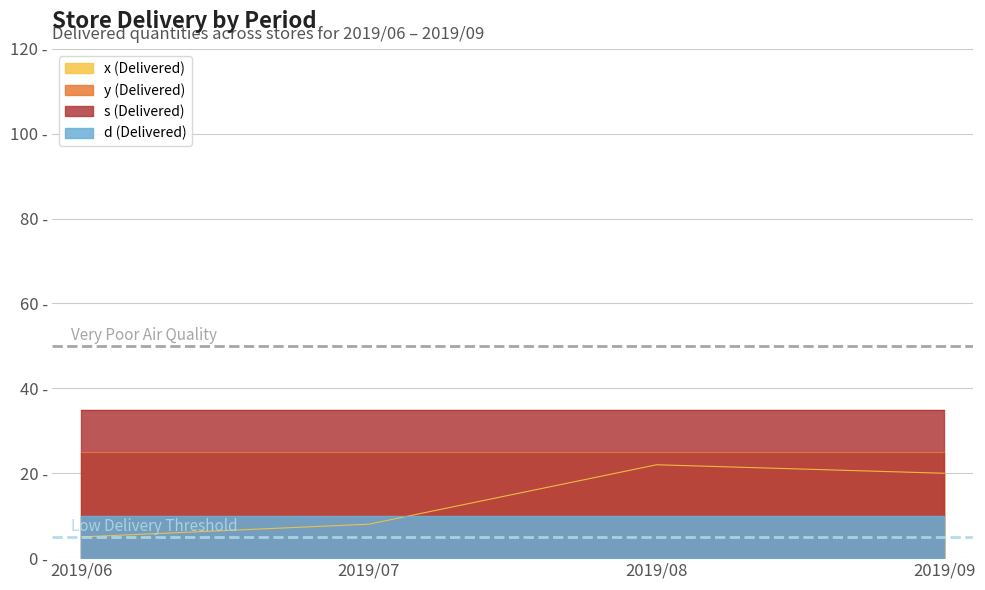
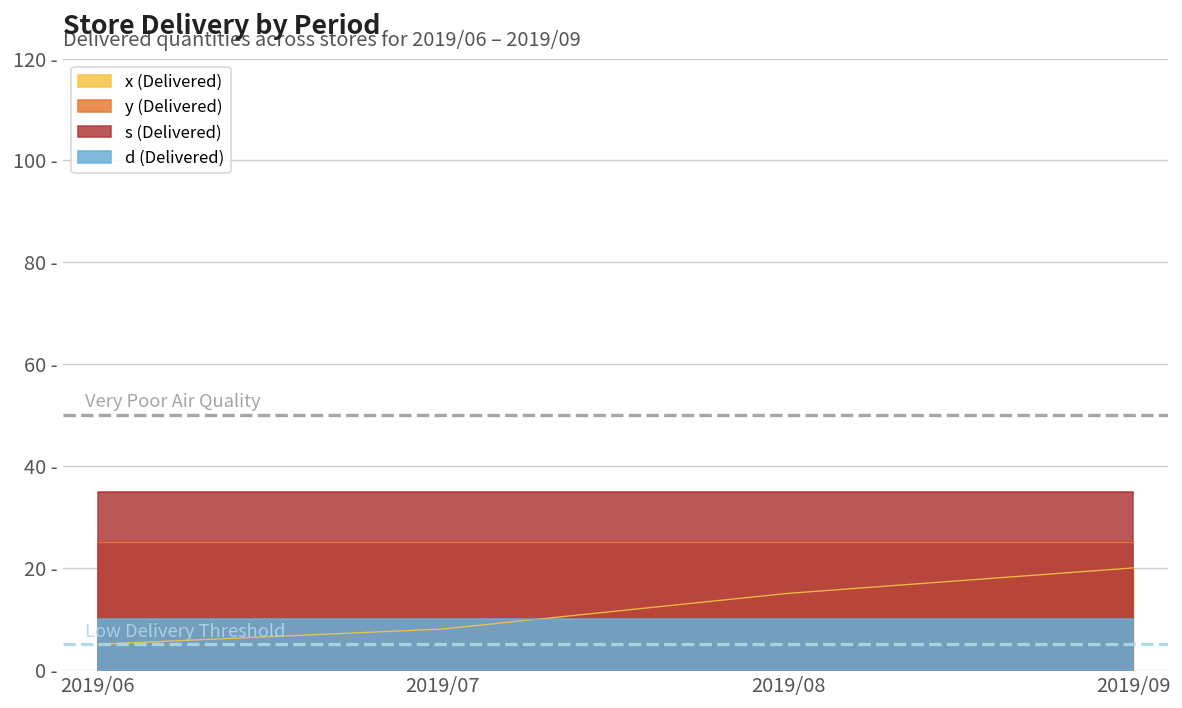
  {
    "x (Delivered)": {
      "2019/06": "5 -",
      "2019/07": "8 -",
-     "2019/08": "22 -",
+     "2019/08": "15 -",
      "2019/09": "20 -"
    },
    "y (Delivered)": {
      "2019/06": "25 -",
      "2019/07": "25 -",
      "2019/08": "25 -",
      "2019/09": "25 -"
    },
    "s (Delivered)": {
      "2019/06": "35 -",
      "2019/07": "35 -",
      "2019/08": "35 -",
      "2019/09": "35 -"
    },
    "d (Delivered)": {
      "2019/06": "10 -",
      "2019/07": "10 -",
      "2019/08": "10 -",
      "2019/09": "10 -"
    }
  }
